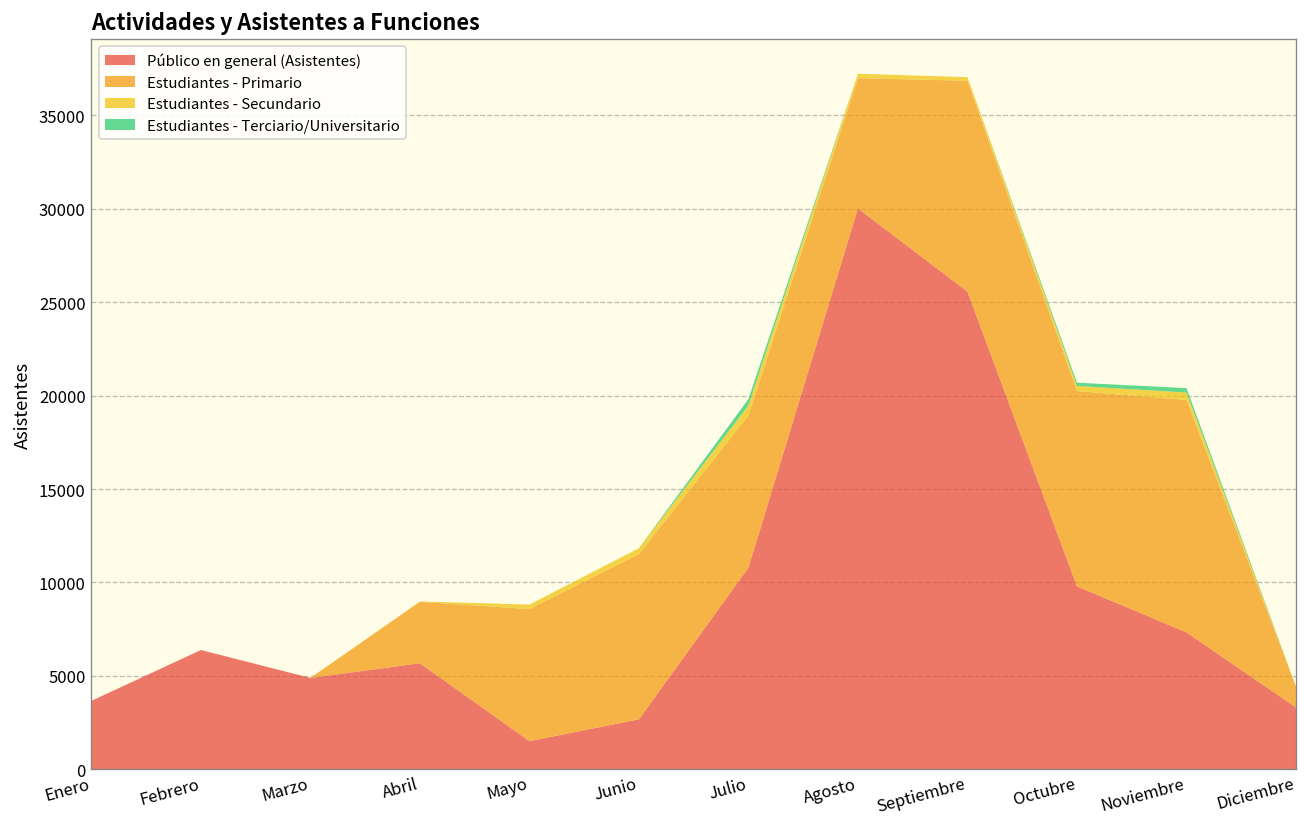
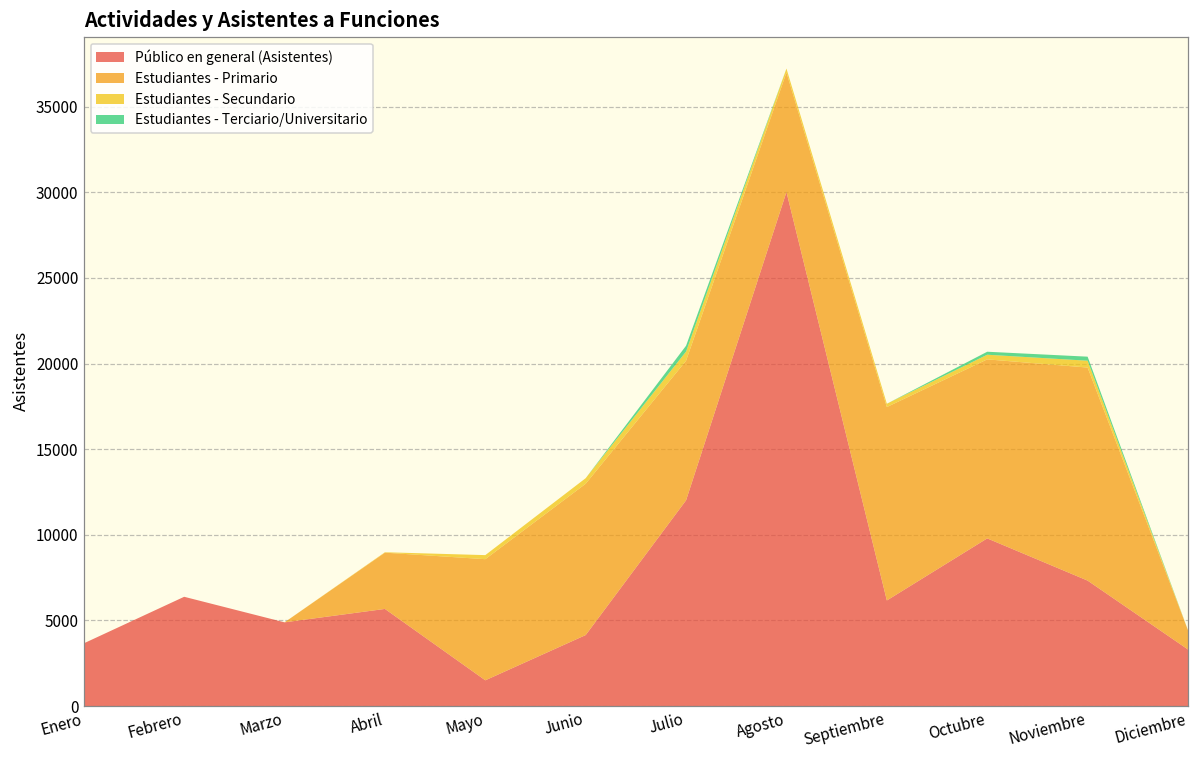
  {
    "Público en general (Asistentes)": {
      "Abril": 5700,
      "Mayo": 1500,
-     "Junio": 2700,
-     "Julio": 10800,
+     "Junio": 4200,
+     "Julio": 12000,
      "Agosto": 30000,
-     "Septiembre": 25600,
+     "Septiembre": 6200,
      "Octubre": 9800,
      "Noviembre": 7300,
      "Diciembre": 3300
    },
    "Estudiantes - Terciario/Universitario": {
      "Julio": 300,
      "Octubre": 200,
      "Noviembre": 200
    }
  }
